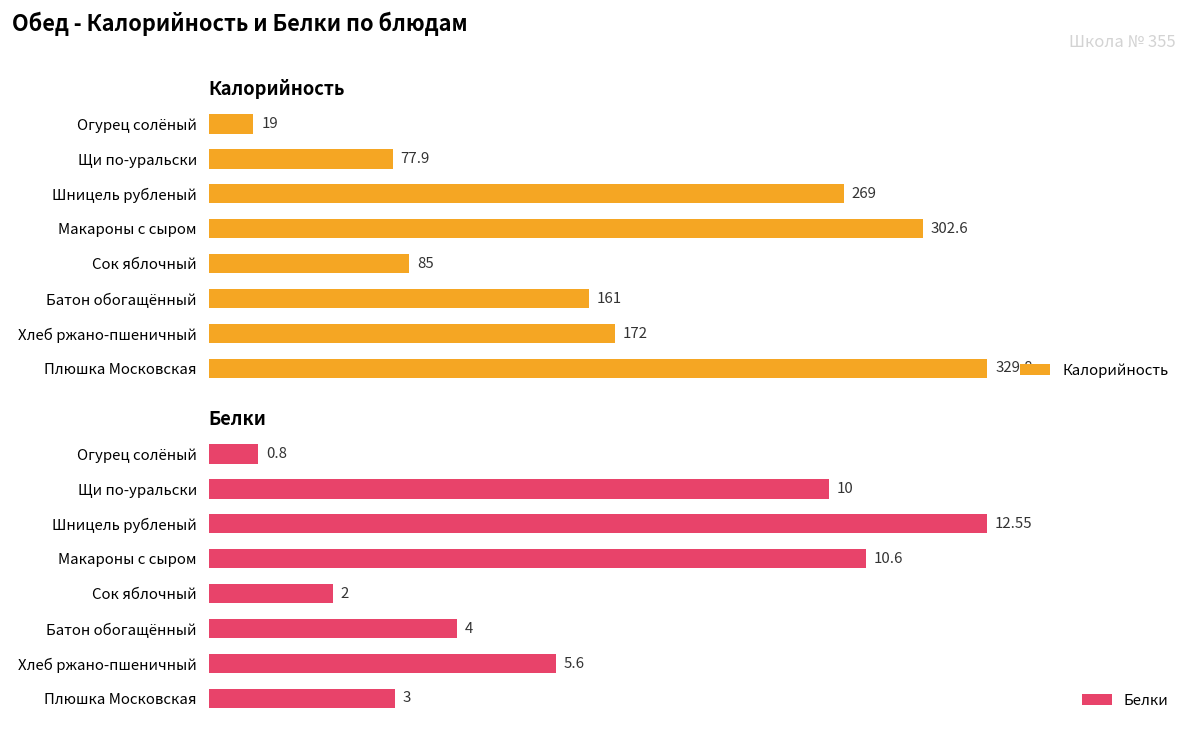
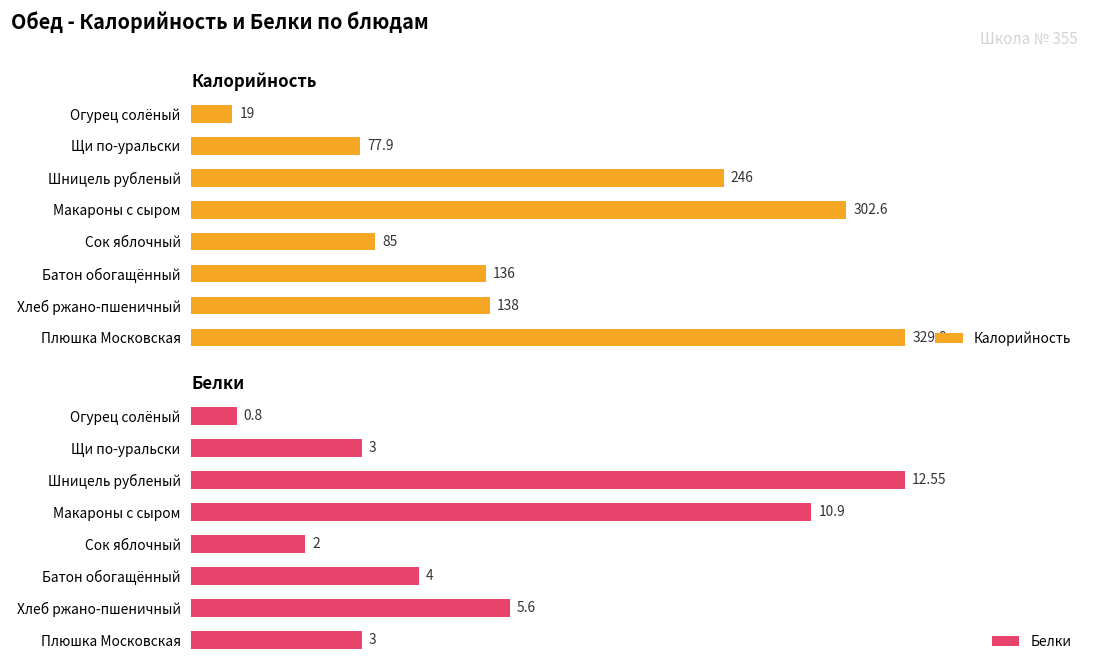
  {
    "Калорийность": {
      "Огурец солёный": 19,
      "Щи по-уральски": 77.9,
-     "Шницель рубленый": 269,
+     "Шницель рубленый": 246,
      "Макароны с сыром": 302.6,
      "Сок яблочный": 85,
-     "Батон обогащённый": 161,
-     "Хлеб ржано-пшеничный": 172,
+     "Батон обогащённый": 136,
+     "Хлеб ржано-пшеничный": 138,
      "Плюшка Московская": 329.8
    },
    "Белки": {
      "Огурец солёный": 0.8,
-     "Щи по-уральски": 10,
+     "Щи по-уральски": 3,
      "Шницель рубленый": 12.55,
-     "Макароны с сыром": 10.6,
+     "Макароны с сыром": 10.9,
      "Сок яблочный": 2,
      "Батон обогащённый": 4,
      "Хлеб ржано-пшеничный": 5.6,
      "Плюшка Московская": 3
    }
  }
